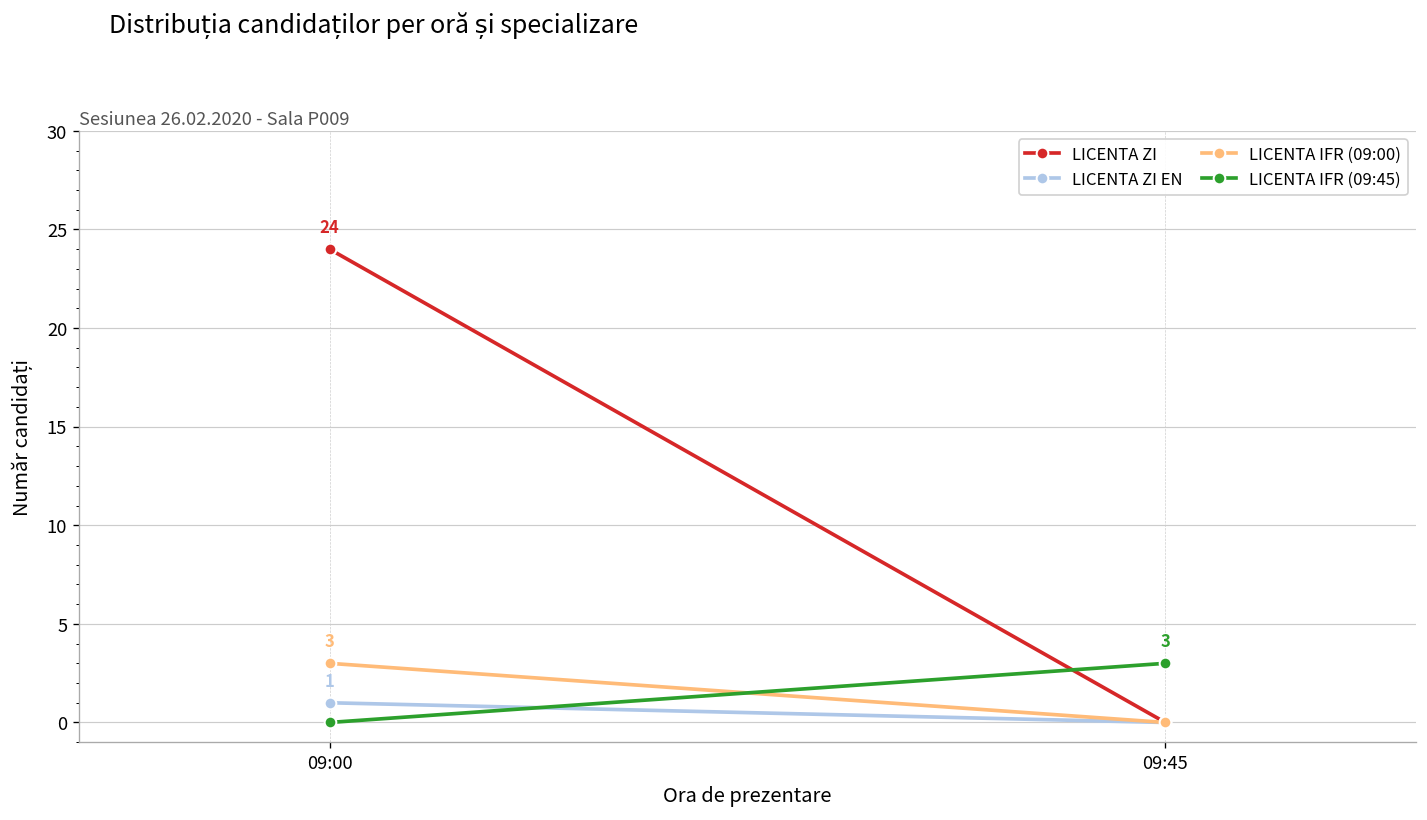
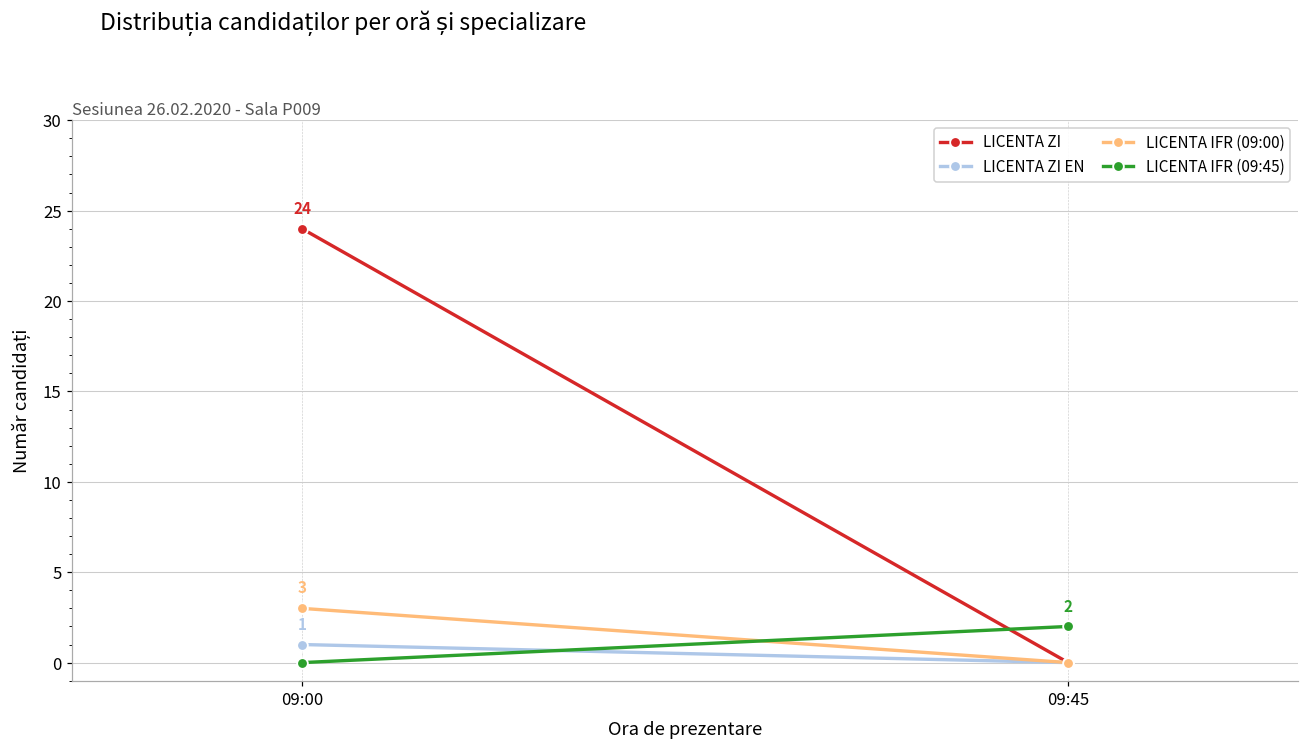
  {
    "LICENTA ZI": {
      "09:00": 24
    },
    "LICENTA ZI EN": {
      "09:00": 1
    },
    "LICENTA IFR (09:00)": {
      "09:00": 3
    },
    "LICENTA IFR (09:45)": {
-     "09:45": 3
+     "09:45": 2
    }
  }
